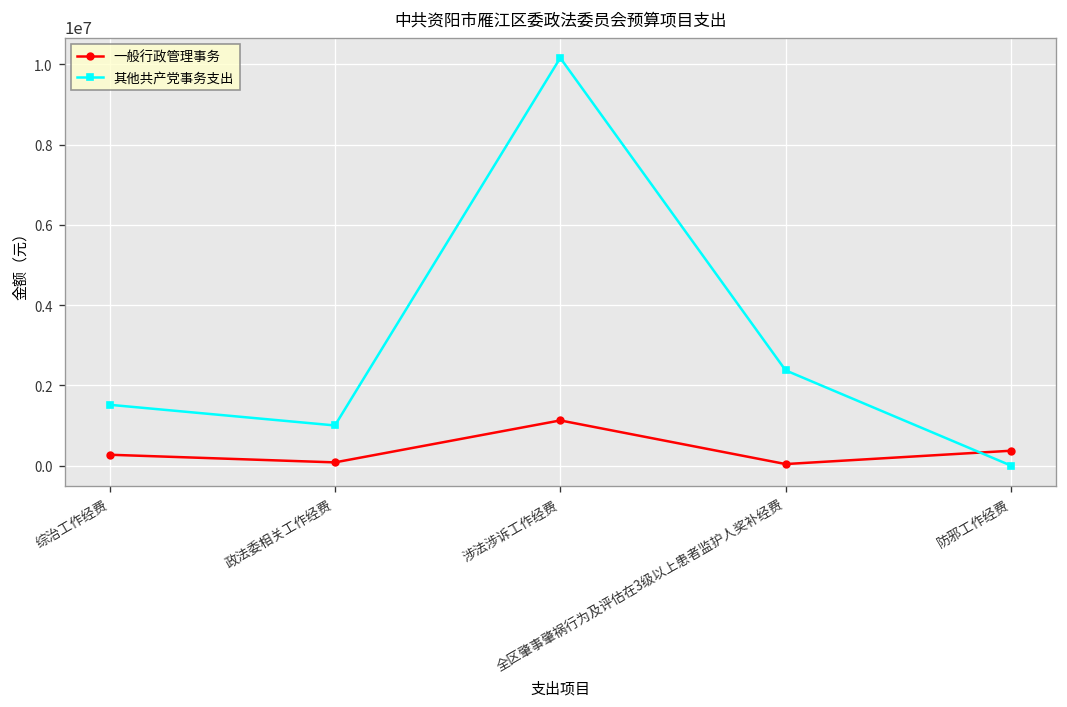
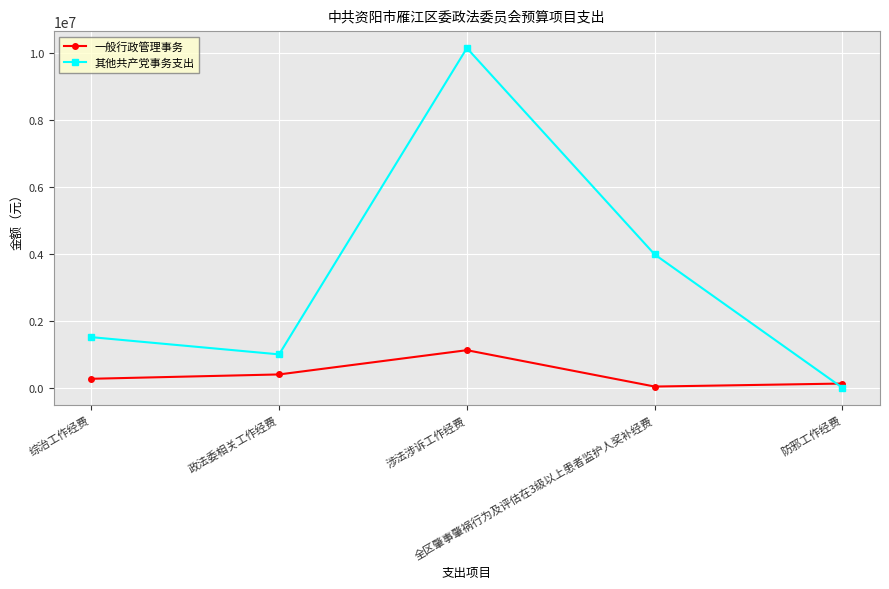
  {
    "一般行政管理事务": {
      "综治工作经费": 300000,
-     "政法委相关工作经费": 100000,
+     "政法委相关工作经费": 400000,
      "涉法涉诉工作经费": 1100000,
      "全区肇事肇祸行为及评估在3级以上患者监护人奖补经费": 0,
-     "防邪工作经费": 400000
+     "防邪工作经费": 100000
    },
    "其他共产党事务支出": {
      "综治工作经费": 1500000,
      "政法委相关工作经费": 1000000,
      "涉法涉诉工作经费": 10200000,
-     "全区肇事肇祸行为及评估在3级以上患者监护人奖补经费": 2400000,
+     "全区肇事肇祸行为及评估在3级以上患者监护人奖补经费": 4000000,
      "防邪工作经费": 0
    }
  }
